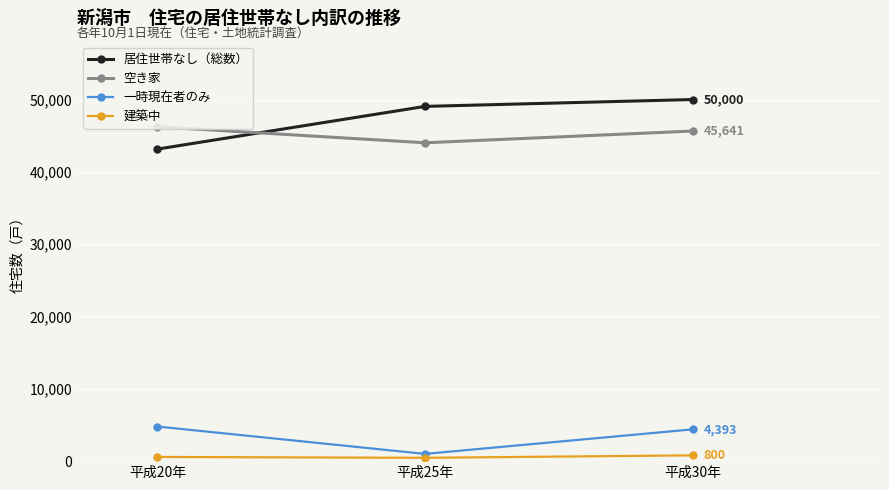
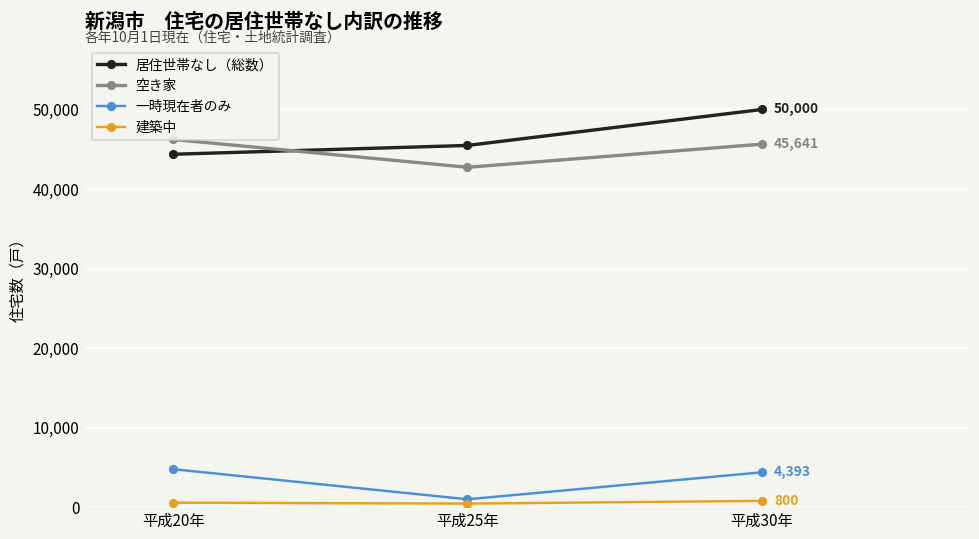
  {
    "居住世帯なし（総数）": {
-     "平成20年": "43,000",
-     "平成25年": "49,000"
+     "平成20年": "44,000",
+     "平成25年": "45,000"
    },
    "空き家": {
-     "平成25年": "44,000"
+     "平成25年": "43,000"
    },
    "一時現在者のみ": {
      "平成30年": "4,393"
    },
    "建築中": {
      "平成30年": "800"
    }
  }
